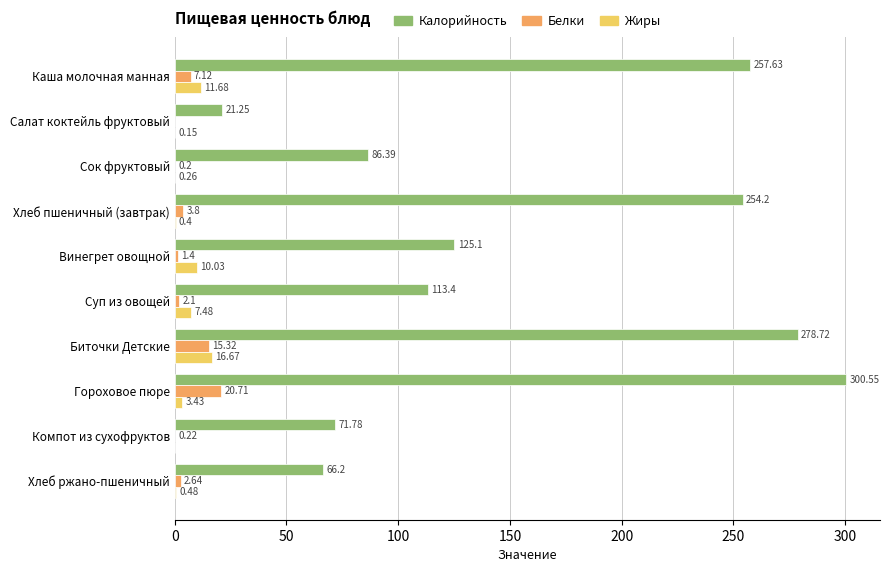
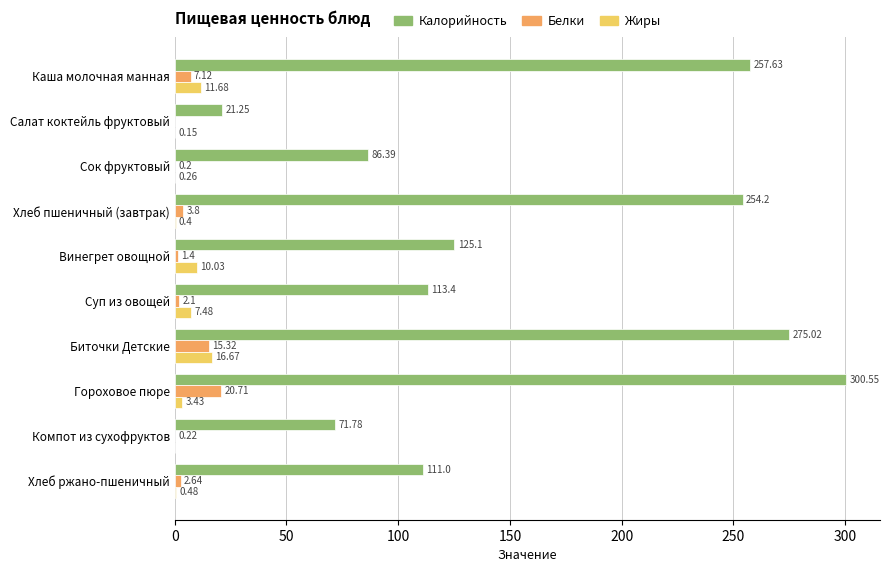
  {
    "Калорийность": {
      "Каша молочная манная": 257.63,
      "Салат коктейль фруктовый": 21.25,
      "Сок фруктовый": 86.39,
      "Хлеб пшеничный (завтрак)": 254.2,
      "Винегрет овощной": 125.1,
      "Суп из овощей": 113.4,
-     "Биточки Детские": 278.72,
+     "Биточки Детские": 275.02,
      "Гороховое пюре": 300.55,
      "Компот из сухофруктов": 71.78,
-     "Хлеб ржано-пшеничный": 66.2
+     "Хлеб ржано-пшеничный": 111.0
    }
  }
